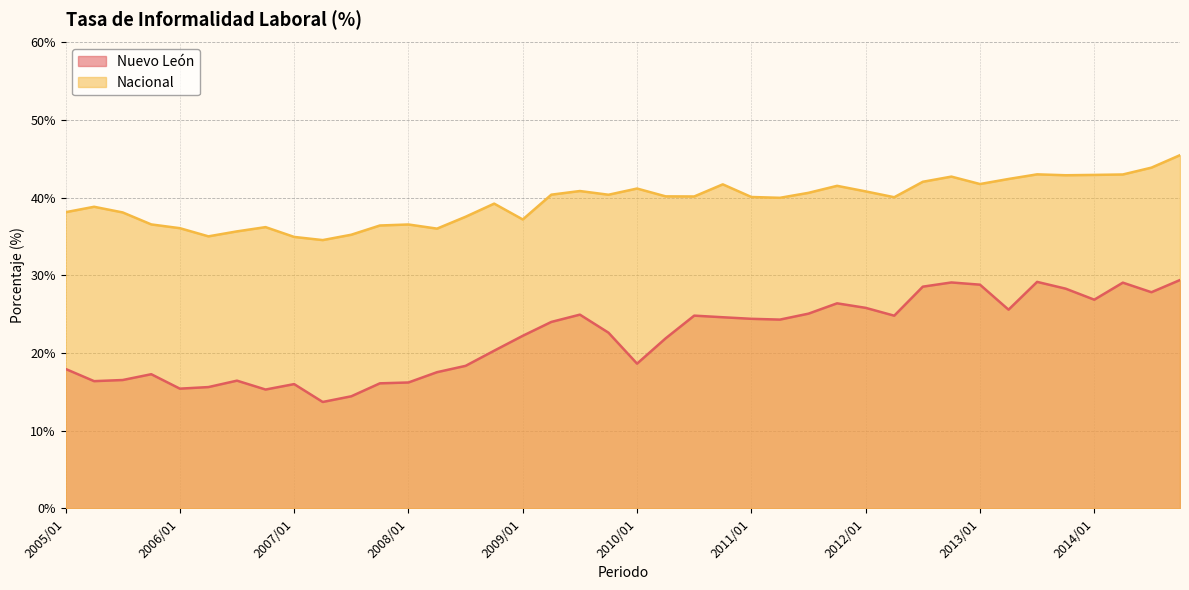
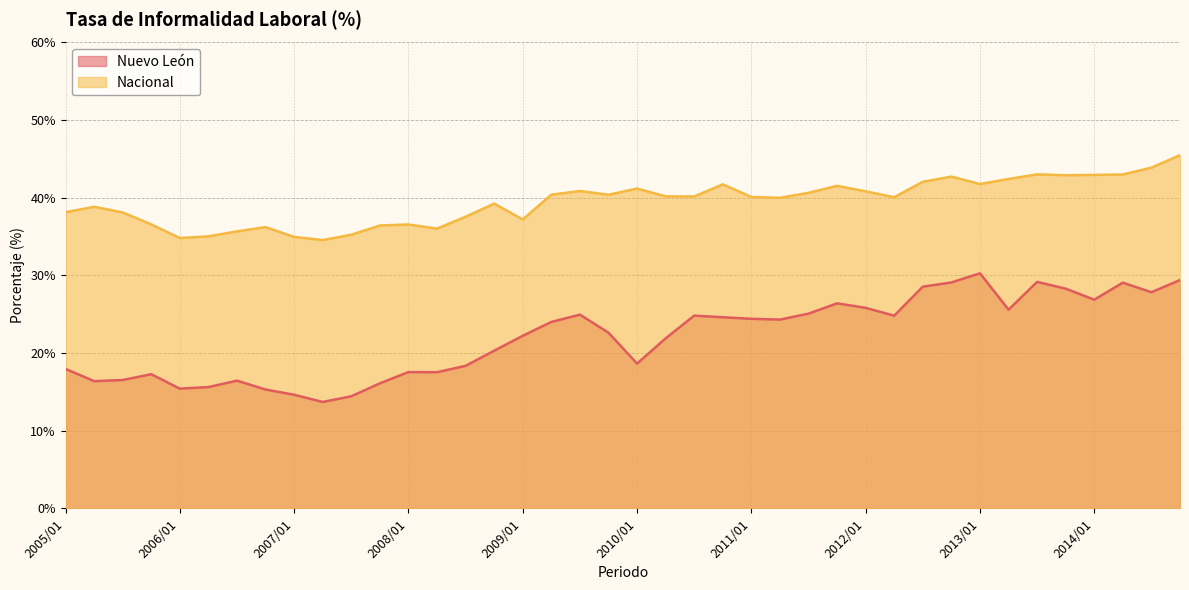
  {
    "Nuevo León": {
      "2005/01": "18%",
      "2006/01": "15%",
-     "2007/01": "16%",
-     "2008/01": "16%",
+     "2007/01": "15%",
+     "2008/01": "18%",
      "2009/01": "22%",
      "2010/01": "19%",
      "2011/01": "24%",
      "2012/01": "26%",
-     "2013/01": "29%",
+     "2013/01": "30%",
      "2014/01": "27%"
    },
    "Nacional": {
      "2005/01": "38%",
-     "2006/01": "36%",
+     "2006/01": "35%",
      "2007/01": "35%",
      "2008/01": "37%",
      "2009/01": "37%",
      "2010/01": "41%",
      "2011/01": "40%",
      "2012/01": "41%",
      "2013/01": "42%",
      "2014/01": "43%"
    }
  }
